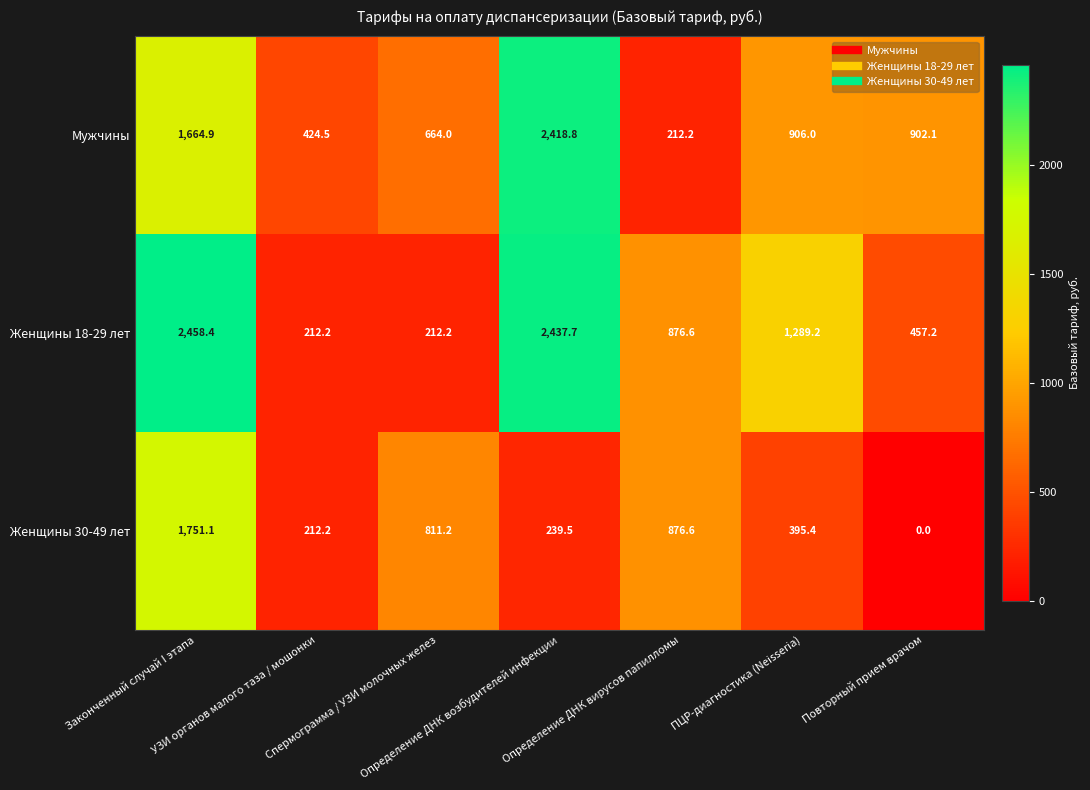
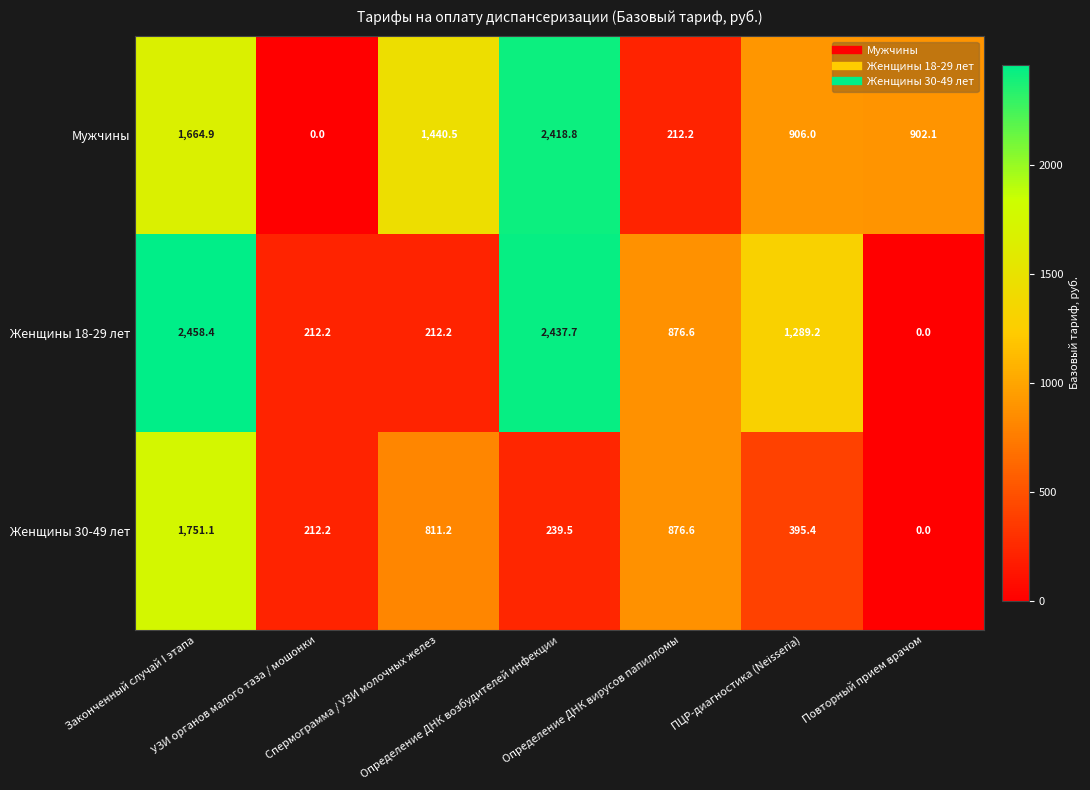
  {
    "Мужчины": {
      "Законченный случай I этапа": "1,664.9",
-     "УЗИ органов малого таза / мошонки": "424.5",
-     "Спермограмма / УЗИ молочных желез": "664.0",
+     "УЗИ органов малого таза / мошонки": "0.0",
+     "Спермограмма / УЗИ молочных желез": "1,440.5",
      "Определение ДНК возбудителей инфекции": "2,418.8",
      "Определение ДНК вирусов папилломы": "212.2",
      "ПЦР-диагностика (Neisseria)": "906.0",
      "Повторный прием врачом": "902.1"
    },
    "Женщины 18-29 лет": {
      "Законченный случай I этапа": "2,458.4",
      "УЗИ органов малого таза / мошонки": "212.2",
      "Спермограмма / УЗИ молочных желез": "212.2",
      "Определение ДНК возбудителей инфекции": "2,437.7",
      "Определение ДНК вирусов папилломы": "876.6",
      "ПЦР-диагностика (Neisseria)": "1,289.2",
-     "Повторный прием врачом": "457.2"
+     "Повторный прием врачом": "0.0"
    },
    "Женщины 30-49 лет": {
      "Законченный случай I этапа": "1,751.1",
      "УЗИ органов малого таза / мошонки": "212.2",
      "Спермограмма / УЗИ молочных желез": "811.2",
      "Определение ДНК возбудителей инфекции": "239.5",
      "Определение ДНК вирусов папилломы": "876.6",
      "ПЦР-диагностика (Neisseria)": "395.4",
      "Повторный прием врачом": "0.0"
    }
  }
